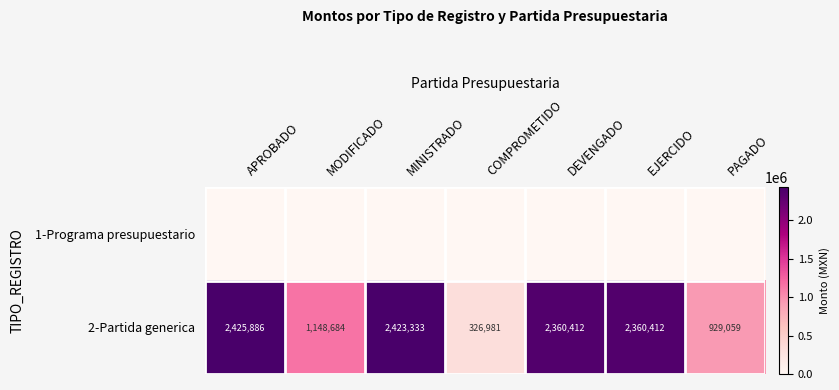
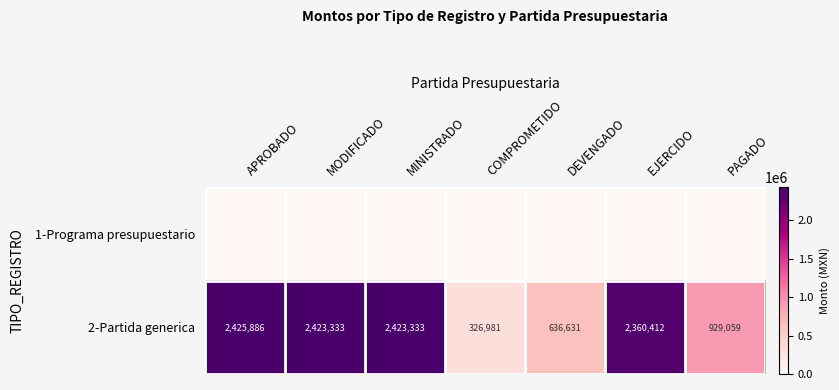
  {
    "2-Partida generica": {
      "APROBADO": "2,425,886",
-     "MODIFICADO": "1,148,684",
+     "MODIFICADO": "2,423,333",
      "MINISTRADO": "2,423,333",
      "COMPROMETIDO": "326,981",
-     "DEVENGADO": "2,360,412",
+     "DEVENGADO": "636,631",
      "EJERCIDO": "2,360,412",
      "PAGADO": "929,059"
    }
  }
